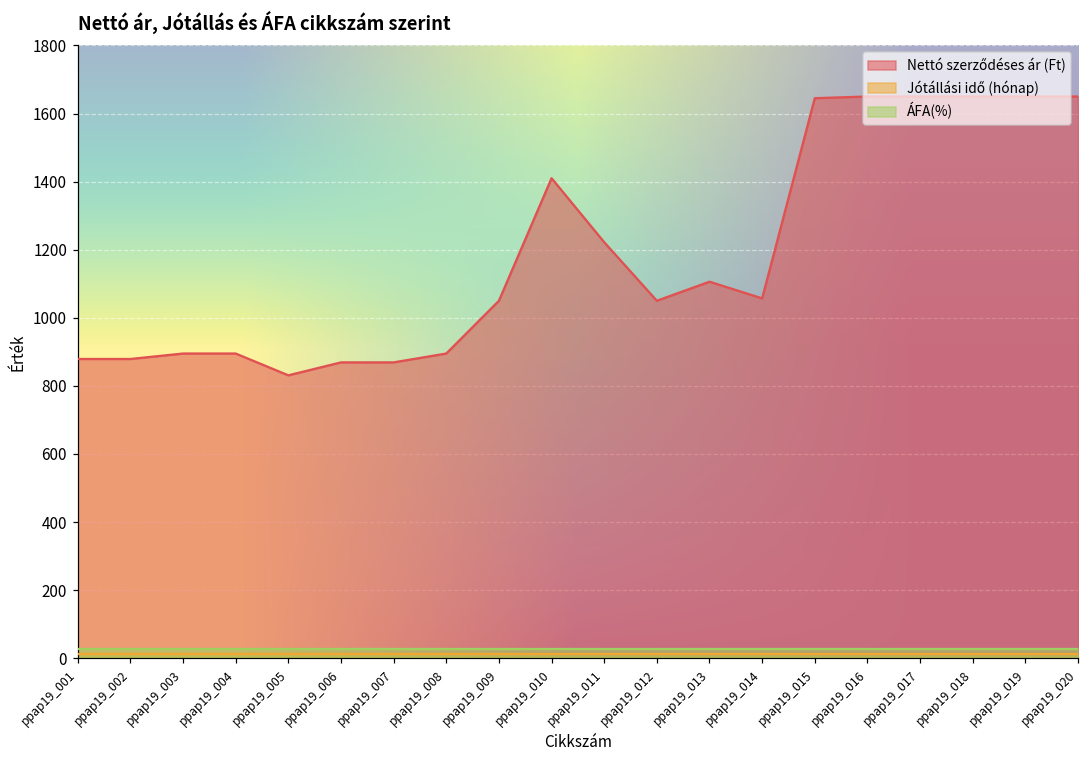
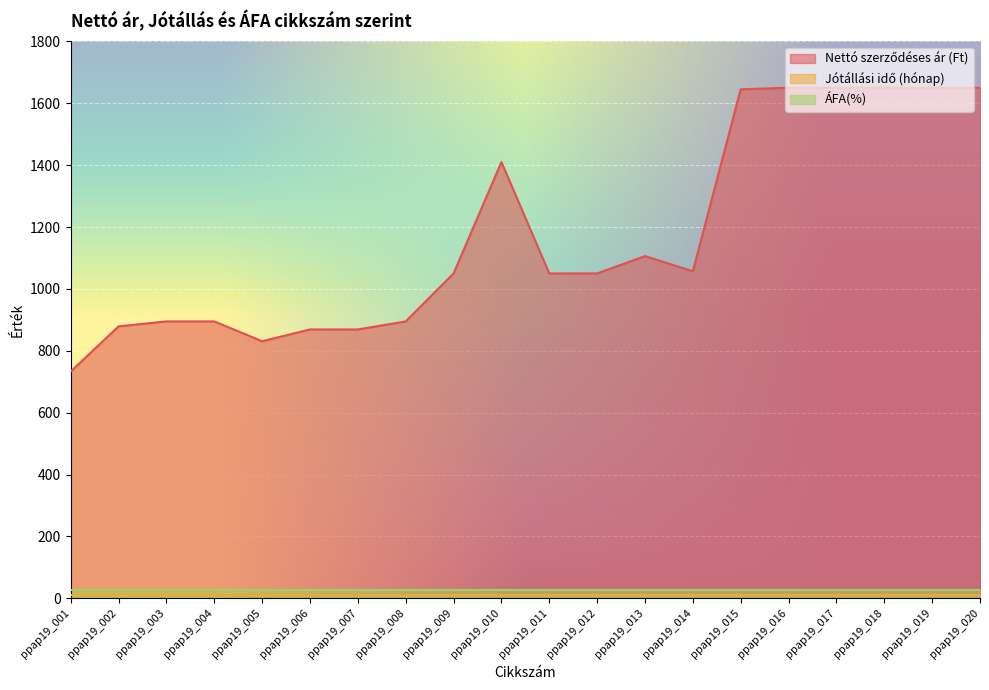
  {
    "Nettó szerződéses ár (Ft)": {
-     "ppap19_001": 880,
+     "ppap19_001": 730,
      "ppap19_002": 880,
      "ppap19_003": 900,
      "ppap19_004": 900,
      "ppap19_005": 830,
      "ppap19_006": 870,
      "ppap19_007": 870,
      "ppap19_008": 900,
      "ppap19_009": 1050,
      "ppap19_010": 1410,
-     "ppap19_011": 1220,
+     "ppap19_011": 1050,
      "ppap19_012": 1050,
      "ppap19_013": 1110,
      "ppap19_014": 1060,
      "ppap19_015": 1650,
      "ppap19_020": 1650
    },
    "Jótállási idő (hónap)": {
      "ppap19_001": 10,
      "ppap19_002": 10,
      "ppap19_003": 10,
      "ppap19_004": 10,
      "ppap19_005": 10,
      "ppap19_006": 10,
      "ppap19_007": 10,
      "ppap19_008": 10,
      "ppap19_009": 10,
      "ppap19_010": 10,
      "ppap19_011": 10,
      "ppap19_012": 10,
      "ppap19_013": 10,
      "ppap19_014": 10,
      "ppap19_015": 10,
      "ppap19_016": 10,
      "ppap19_017": 10,
      "ppap19_018": 10,
      "ppap19_019": 10,
      "ppap19_020": 10
    },
    "ÁFA(%)": {
      "ppap19_001": 30,
      "ppap19_002": 30,
      "ppap19_003": 30,
      "ppap19_004": 30,
      "ppap19_005": 30,
      "ppap19_006": 30,
      "ppap19_007": 30,
      "ppap19_008": 30,
      "ppap19_009": 30,
      "ppap19_010": 30,
      "ppap19_011": 30,
      "ppap19_012": 30,
      "ppap19_013": 30,
      "ppap19_014": 30,
      "ppap19_015": 30,
      "ppap19_016": 30,
      "ppap19_017": 30,
      "ppap19_018": 30,
      "ppap19_019": 30,
      "ppap19_020": 30
    }
  }
